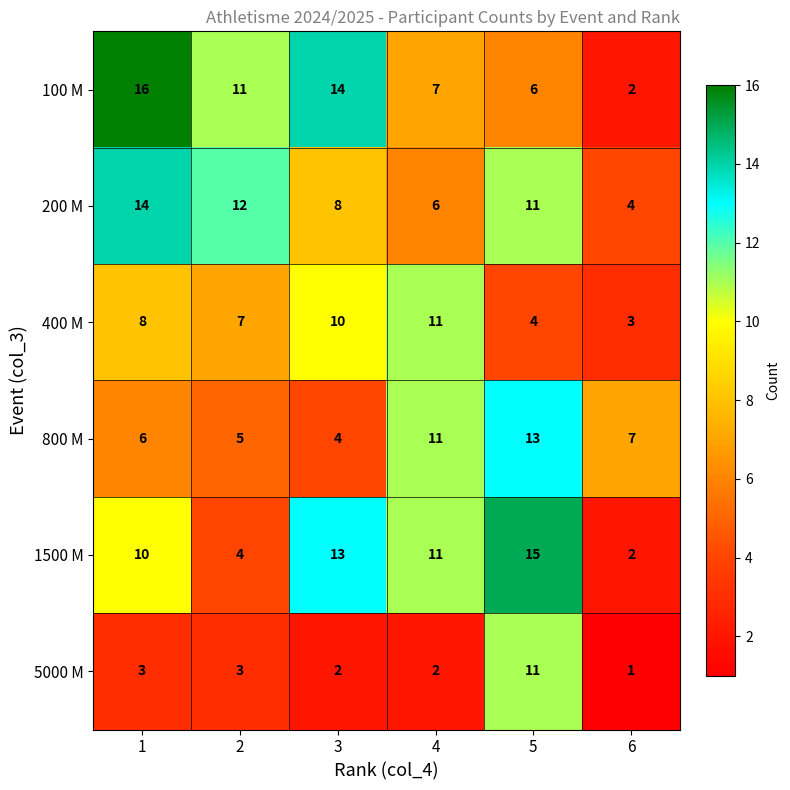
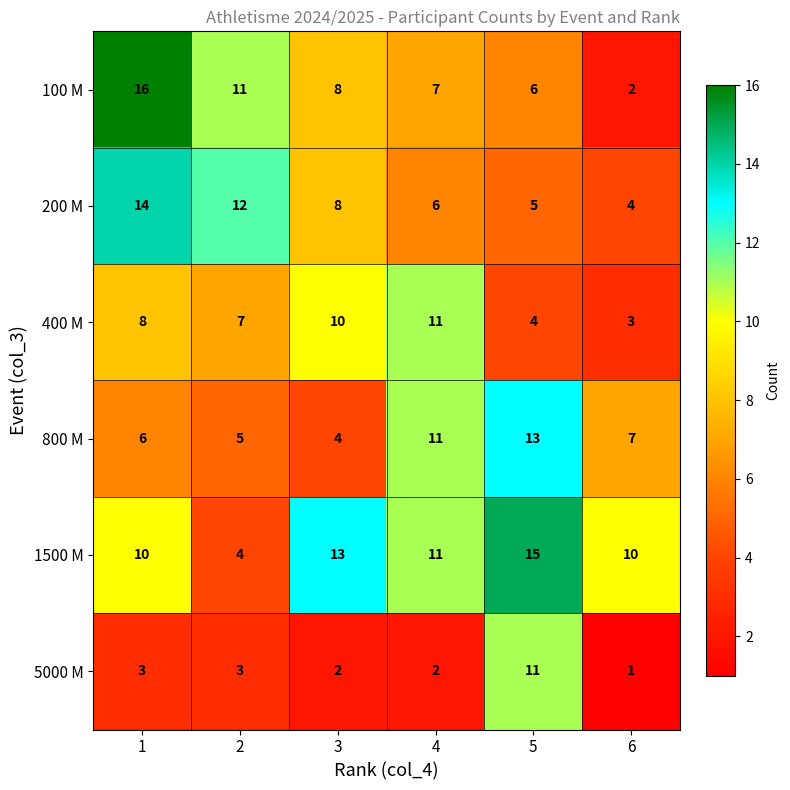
  {
    "100 M": {
      "1": 16,
      "2": 11,
-     "3": 14,
+     "3": 8,
      "4": 7,
      "5": 6,
      "6": 2
    },
    "200 M": {
      "1": 14,
      "2": 12,
      "3": 8,
      "4": 6,
-     "5": 11,
+     "5": 5,
      "6": 4
    },
    "400 M": {
      "1": 8,
      "2": 7,
      "3": 10,
      "4": 11,
      "5": 4,
      "6": 3
    },
    "800 M": {
      "1": 6,
      "2": 5,
      "3": 4,
      "4": 11,
      "5": 13,
      "6": 7
    },
    "1500 M": {
      "1": 10,
      "2": 4,
      "3": 13,
      "4": 11,
      "5": 15,
-     "6": 2
+     "6": 10
    },
    "5000 M": {
      "1": 3,
      "2": 3,
      "3": 2,
      "4": 2,
      "5": 11,
      "6": 1
    }
  }
